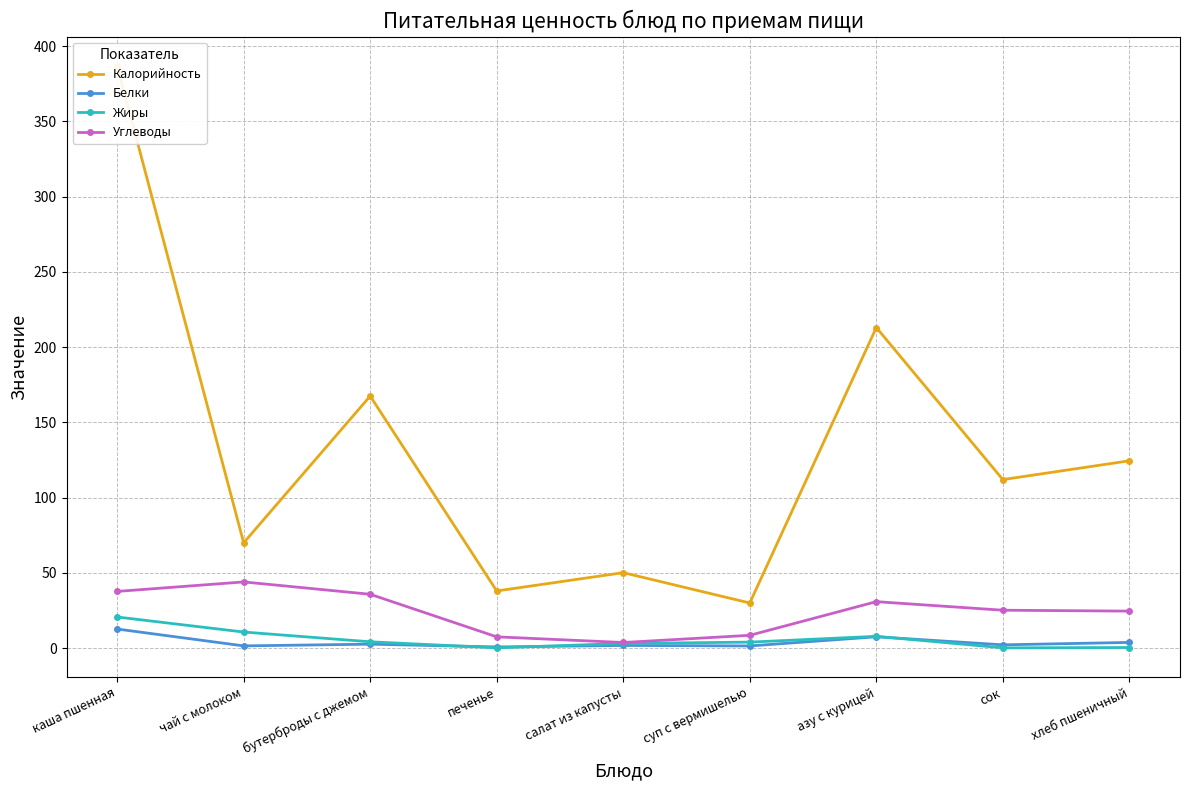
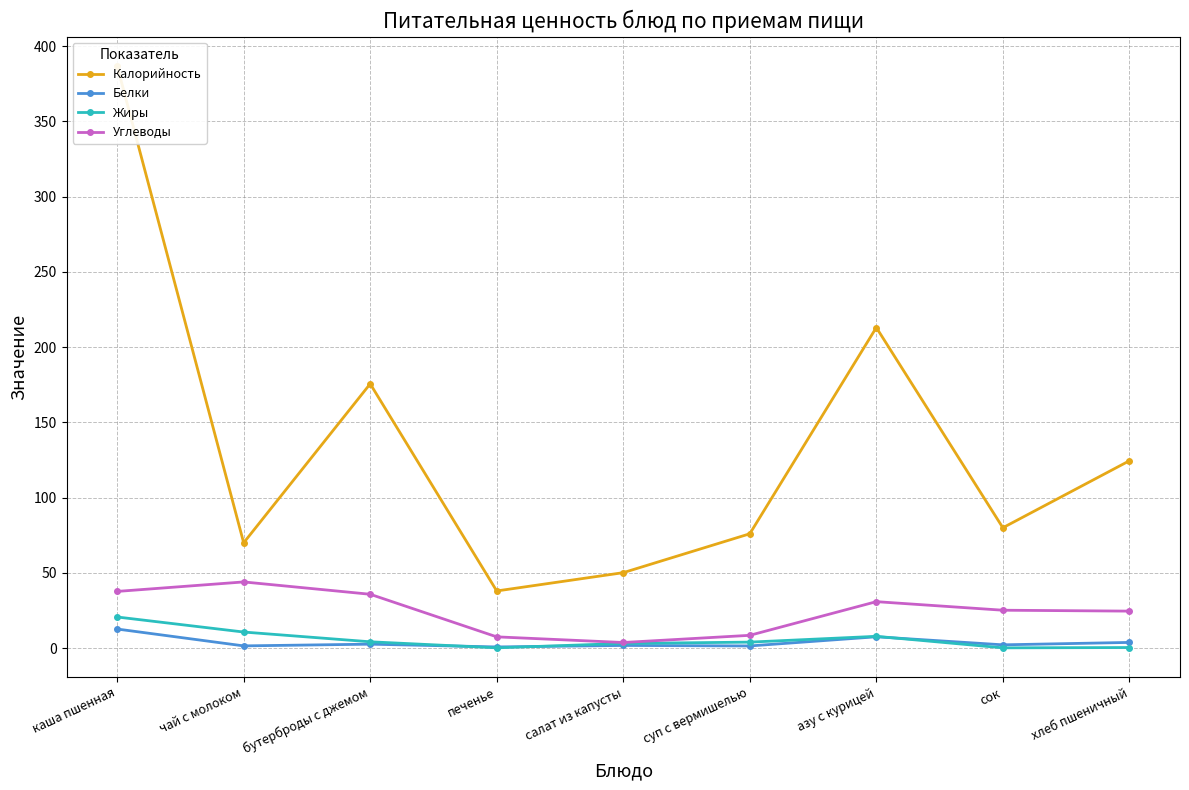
  {
    "Калорийность": {
      "чай с молоком": 70,
-     "бутерброды с джемом": 168,
+     "бутерброды с джемом": 176,
      "печенье": 38,
      "салат из капусты": 50,
-     "суп с вермишелью": 30,
+     "суп с вермишелью": 76,
      "азу с курицей": 213,
-     "сок": 112,
+     "сок": 80,
      "хлеб пшеничный": 125
    },
    "Белки": {
      "каша пшенная": 13,
      "чай с молоком": 2,
      "суп с вермишелью": 1,
      "сок": 2,
      "хлеб пшеничный": 4
    },
    "Жиры": {
      "каша пшенная": 21,
      "чай с молоком": 11,
      "суп с вермишелью": 4,
      "сок": 0,
      "хлеб пшеничный": 0
    },
    "Углеводы": {
      "каша пшенная": 38,
      "чай с молоком": 44,
      "бутерброды с джемом": 36,
      "печенье": 8,
      "суп с вермишелью": 9,
      "азу с курицей": 31,
      "сок": 25,
      "хлеб пшеничный": 25
    }
  }
